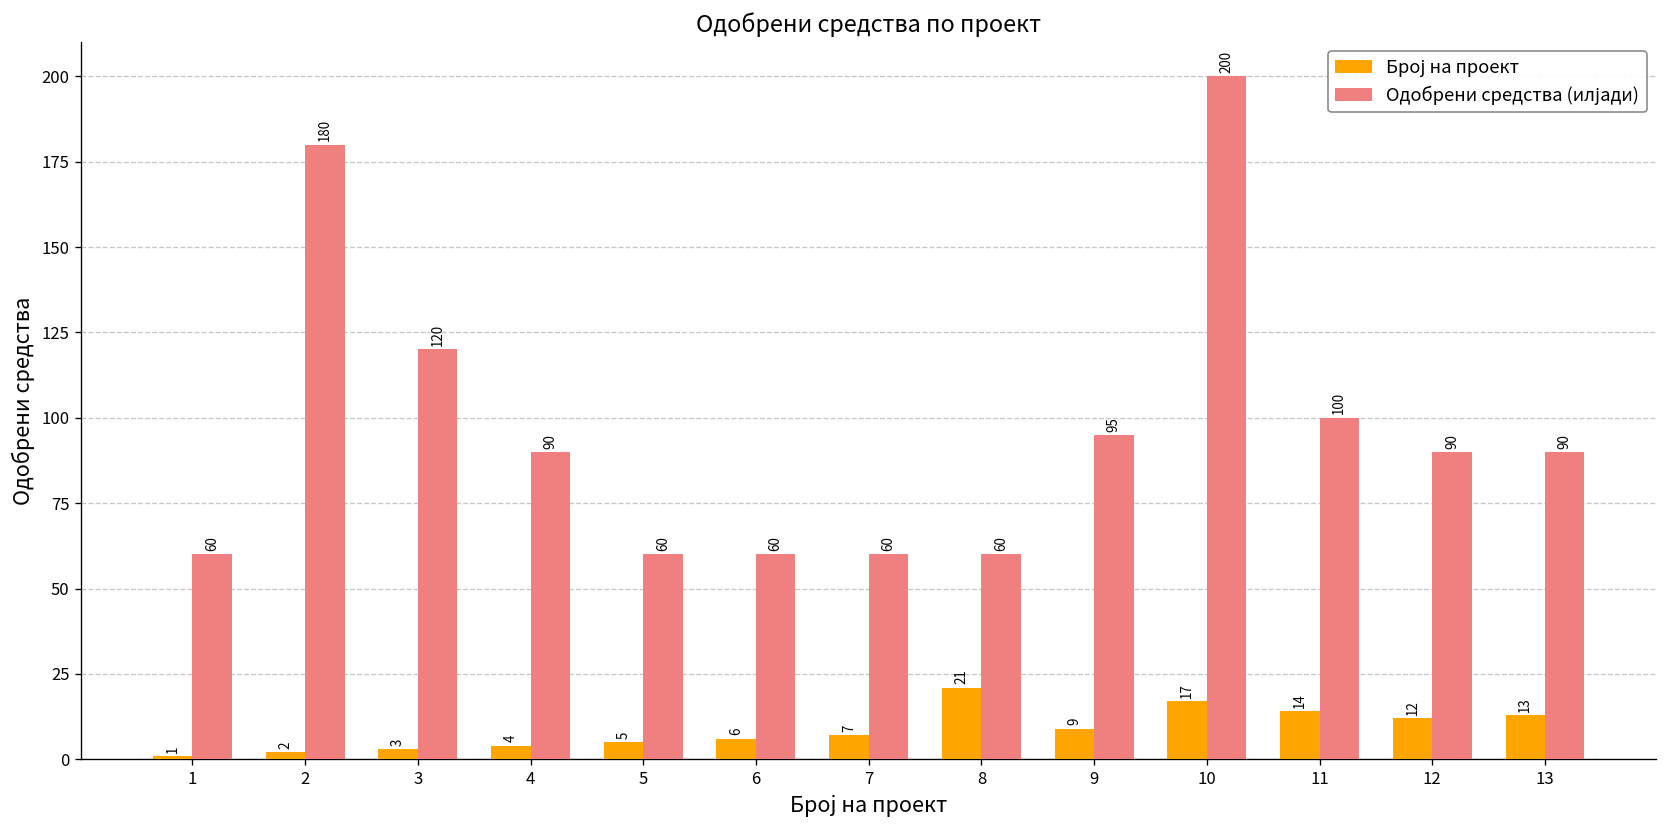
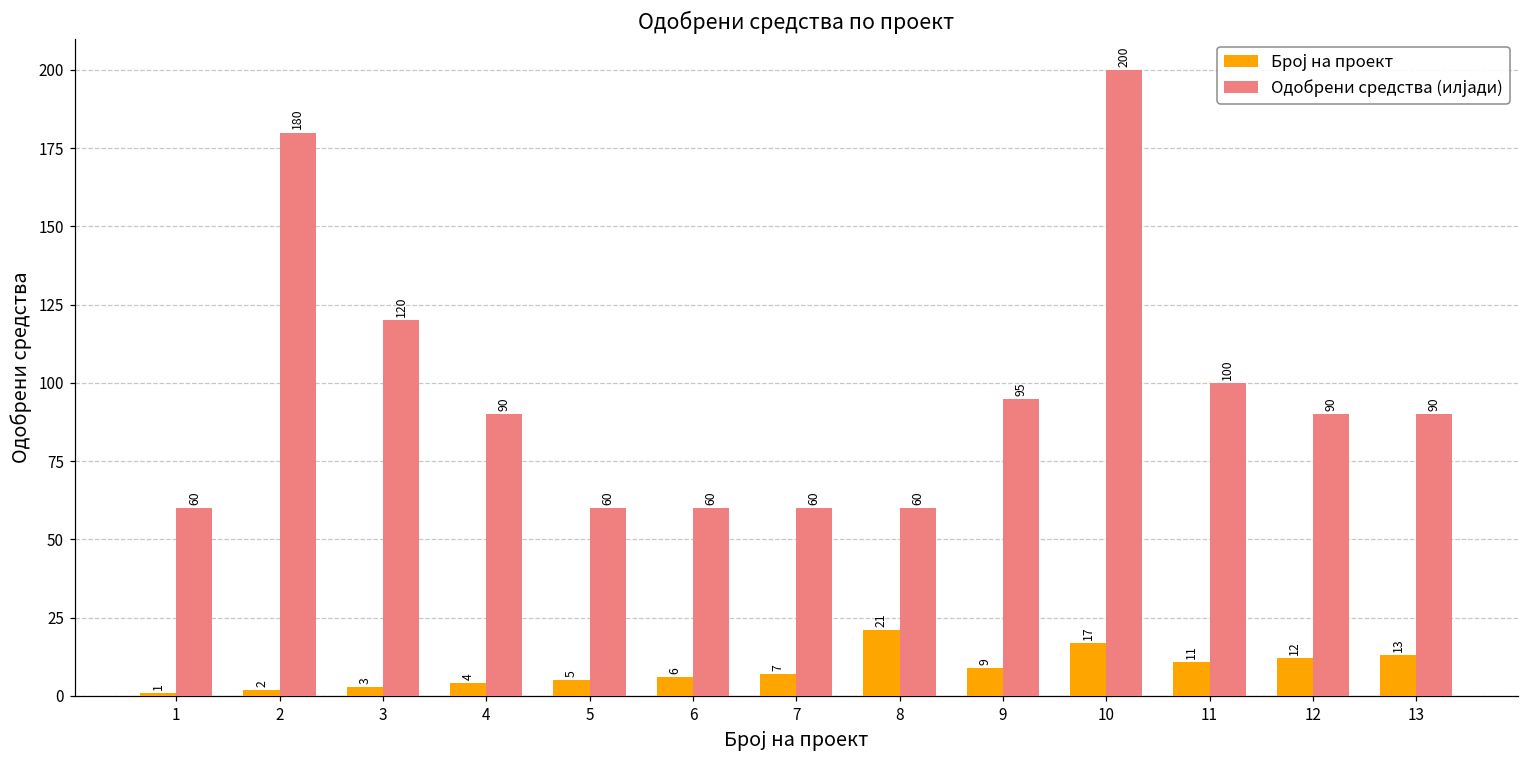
  {
    "Број на проект": {
      "1": 1,
      "2": 2,
      "3": 3,
      "4": 4,
      "5": 5,
      "6": 6,
      "7": 7,
      "8": 21,
      "9": 9,
      "10": 17,
-     "11": 14,
+     "11": 11,
      "12": 12,
      "13": 13
    },
    "Одобрени средства (илјади)": {
      "1": 60,
      "2": 180,
      "3": 120,
      "4": 90,
      "5": 60,
      "6": 60,
      "7": 60,
      "8": 60,
      "9": 95,
      "10": 200,
      "11": 100,
      "12": 90,
      "13": 90
    }
  }
